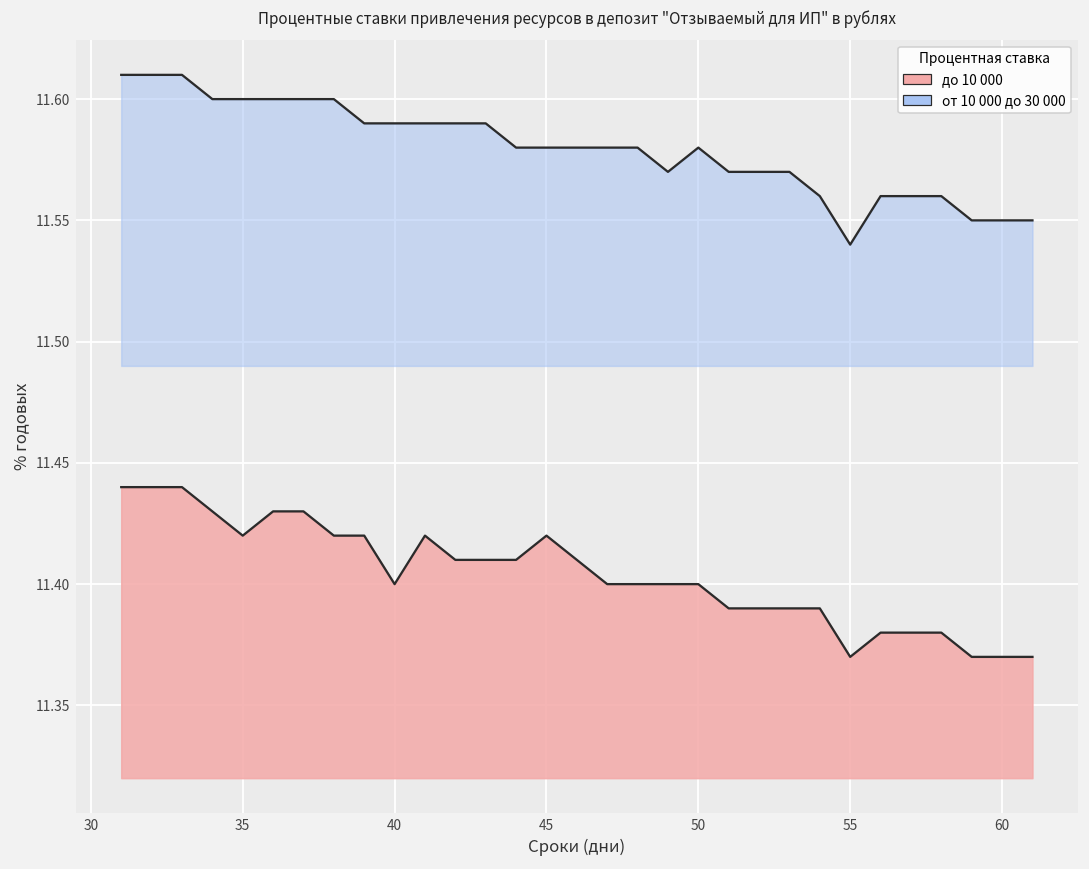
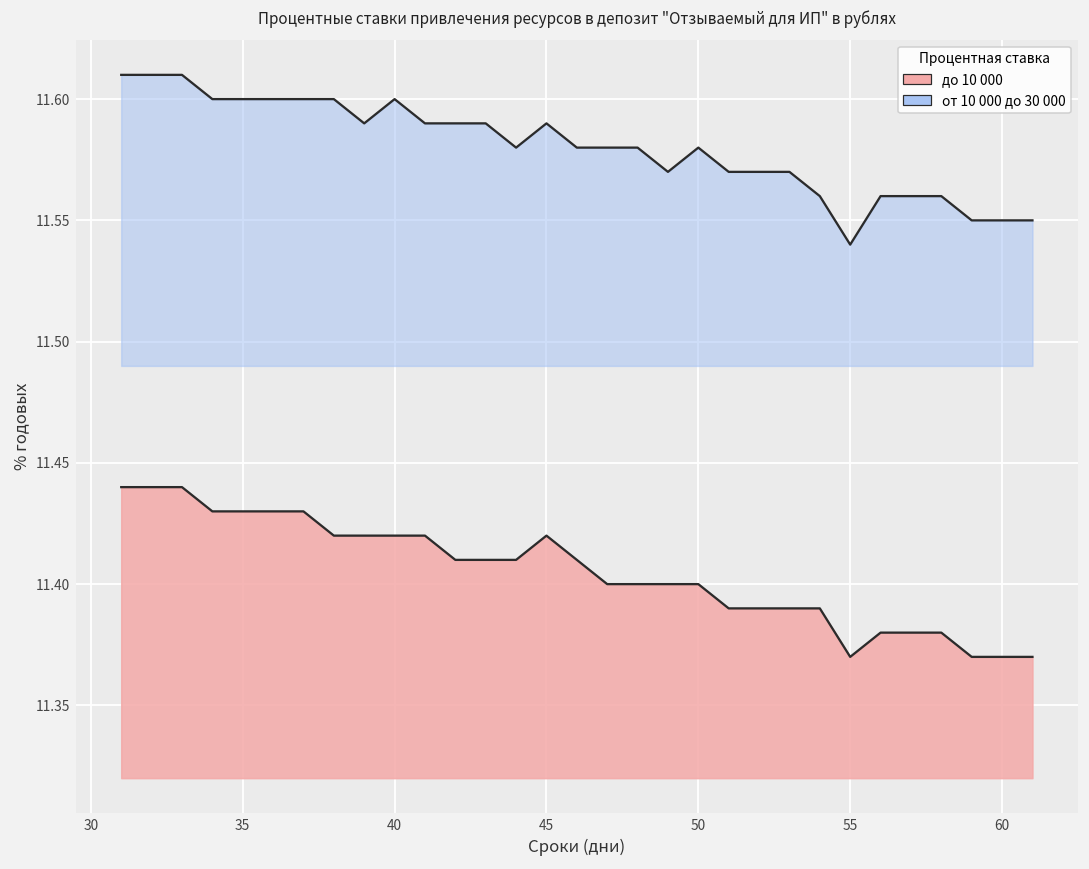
  {
    "до 10 000": {
-     "35": 11.42,
-     "40": 11.40,
+     "35": 11.43,
+     "40": 11.42,
      "45": 11.42,
      "50": 11.40,
      "55": 11.37,
      "60": 11.37
    },
    "от 10 000 до 30 000": {
      "35": 11.60,
-     "40": 11.59,
-     "45": 11.58,
+     "40": 11.60,
+     "45": 11.59,
      "50": 11.58,
      "55": 11.54,
      "60": 11.55
    }
  }
